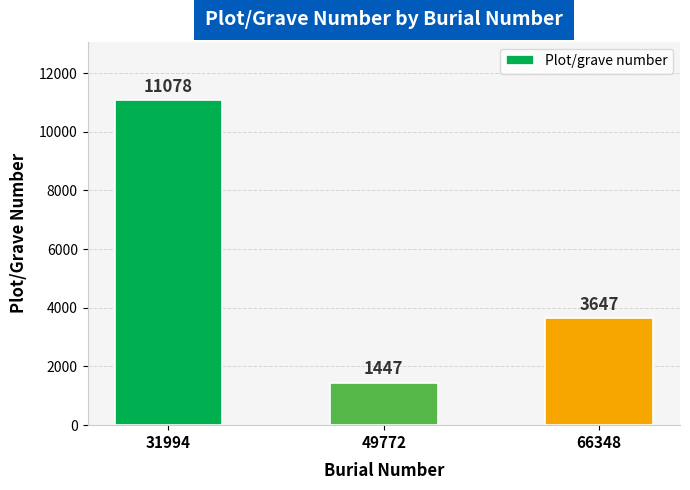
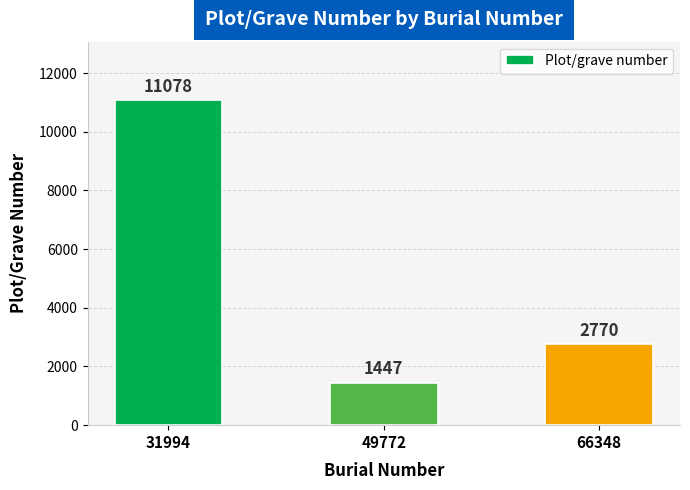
  {
    "31994": 11078,
    "49772": 1447,
-   "66348": 3647
+   "66348": 2770
  }
